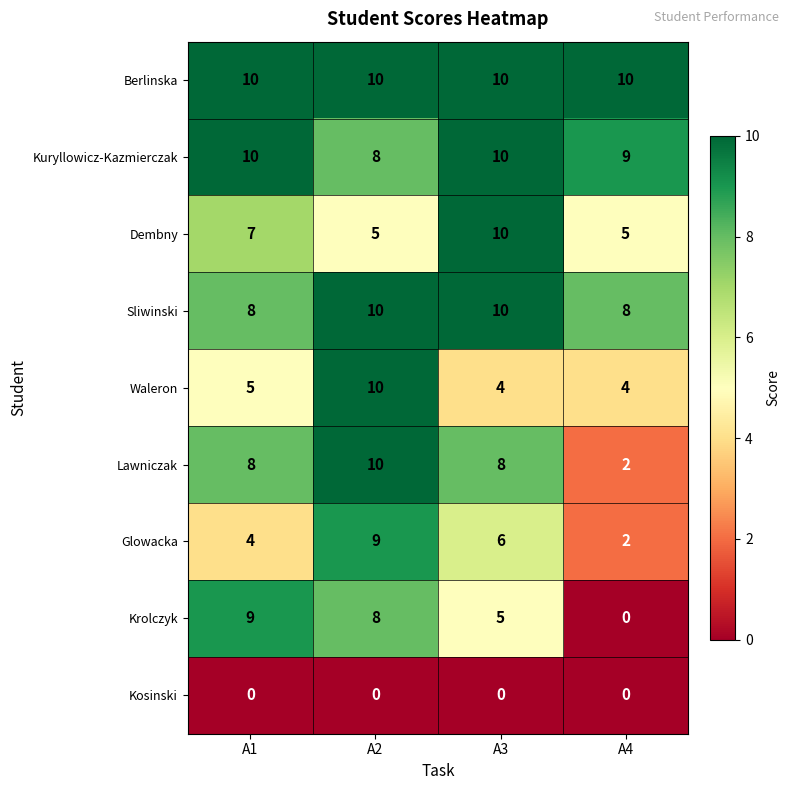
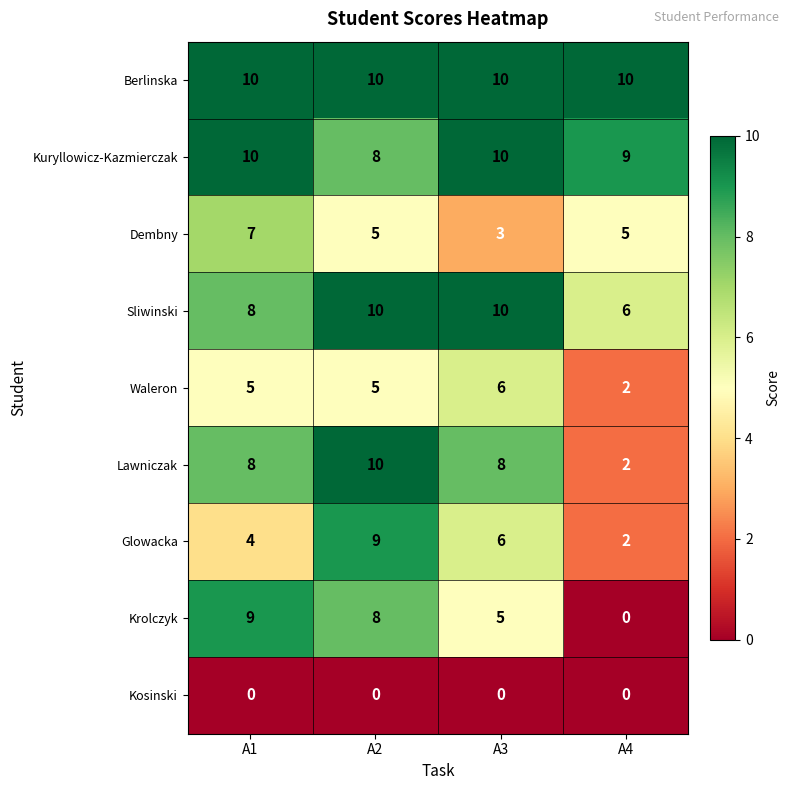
  {
    "Berlinska": {
      "A1": 10,
      "A2": 10,
      "A3": 10,
      "A4": 10
    },
    "Kuryllowicz-Kazmierczak": {
      "A1": 10,
      "A2": 8,
      "A3": 10,
      "A4": 9
    },
    "Dembny": {
      "A1": 7,
      "A2": 5,
-     "A3": 10,
+     "A3": 3,
      "A4": 5
    },
    "Sliwinski": {
      "A1": 8,
      "A2": 10,
      "A3": 10,
-     "A4": 8
+     "A4": 6
    },
    "Waleron": {
      "A1": 5,
-     "A2": 10,
-     "A3": 4,
-     "A4": 4
+     "A2": 5,
+     "A3": 6,
+     "A4": 2
    },
    "Lawniczak": {
      "A1": 8,
      "A2": 10,
      "A3": 8,
      "A4": 2
    },
    "Glowacka": {
      "A1": 4,
      "A2": 9,
      "A3": 6,
      "A4": 2
    },
    "Krolczyk": {
      "A1": 9,
      "A2": 8,
      "A3": 5,
      "A4": 0
    },
    "Kosinski": {
      "A1": 0,
      "A2": 0,
      "A3": 0,
      "A4": 0
    }
  }
